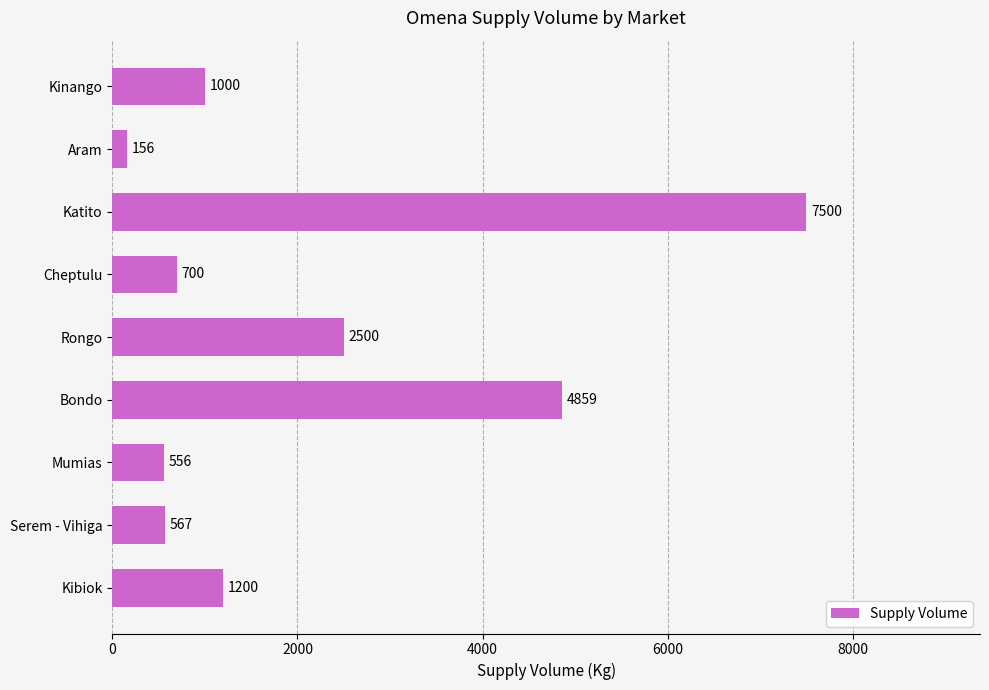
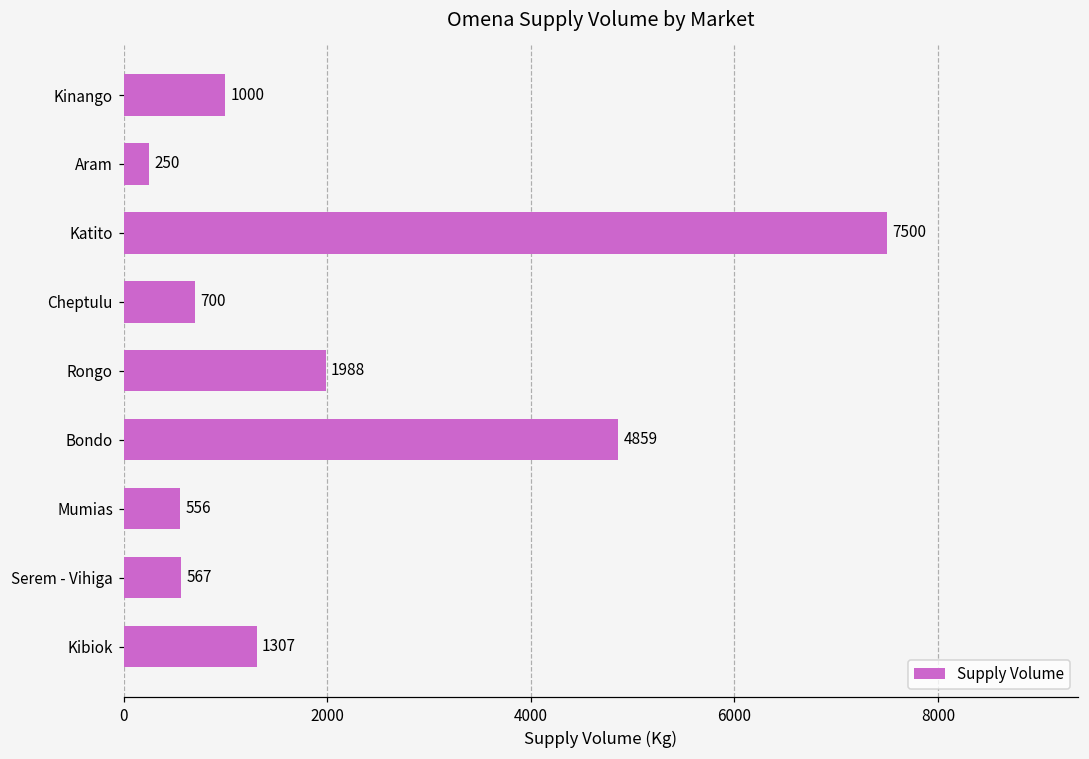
  {
    "Kinango": 1000,
-   "Aram": 156,
+   "Aram": 250,
    "Katito": 7500,
    "Cheptulu": 700,
-   "Rongo": 2500,
+   "Rongo": 1988,
    "Bondo": 4859,
    "Mumias": 556,
    "Serem - Vihiga": 567,
-   "Kibiok": 1200
+   "Kibiok": 1307
  }
